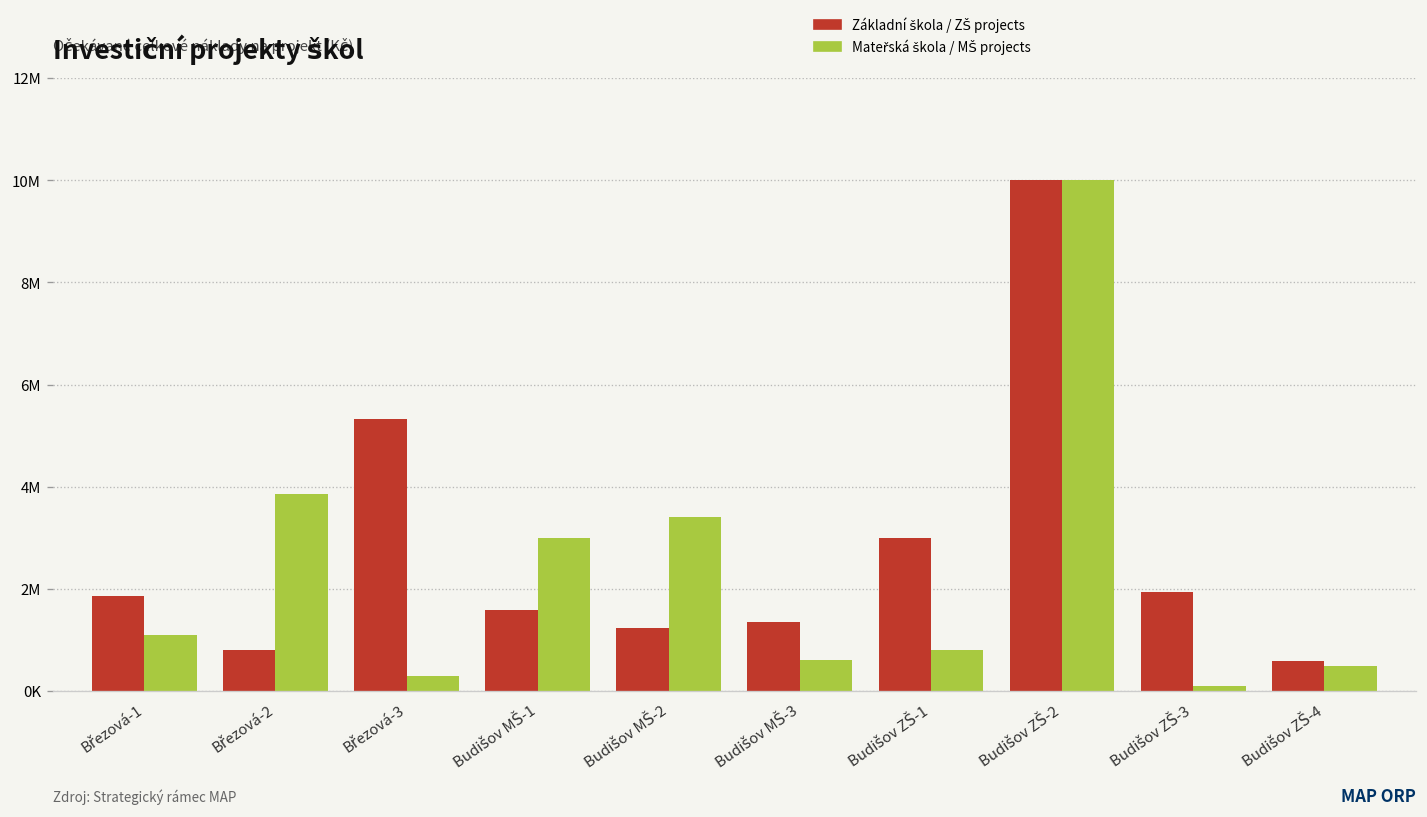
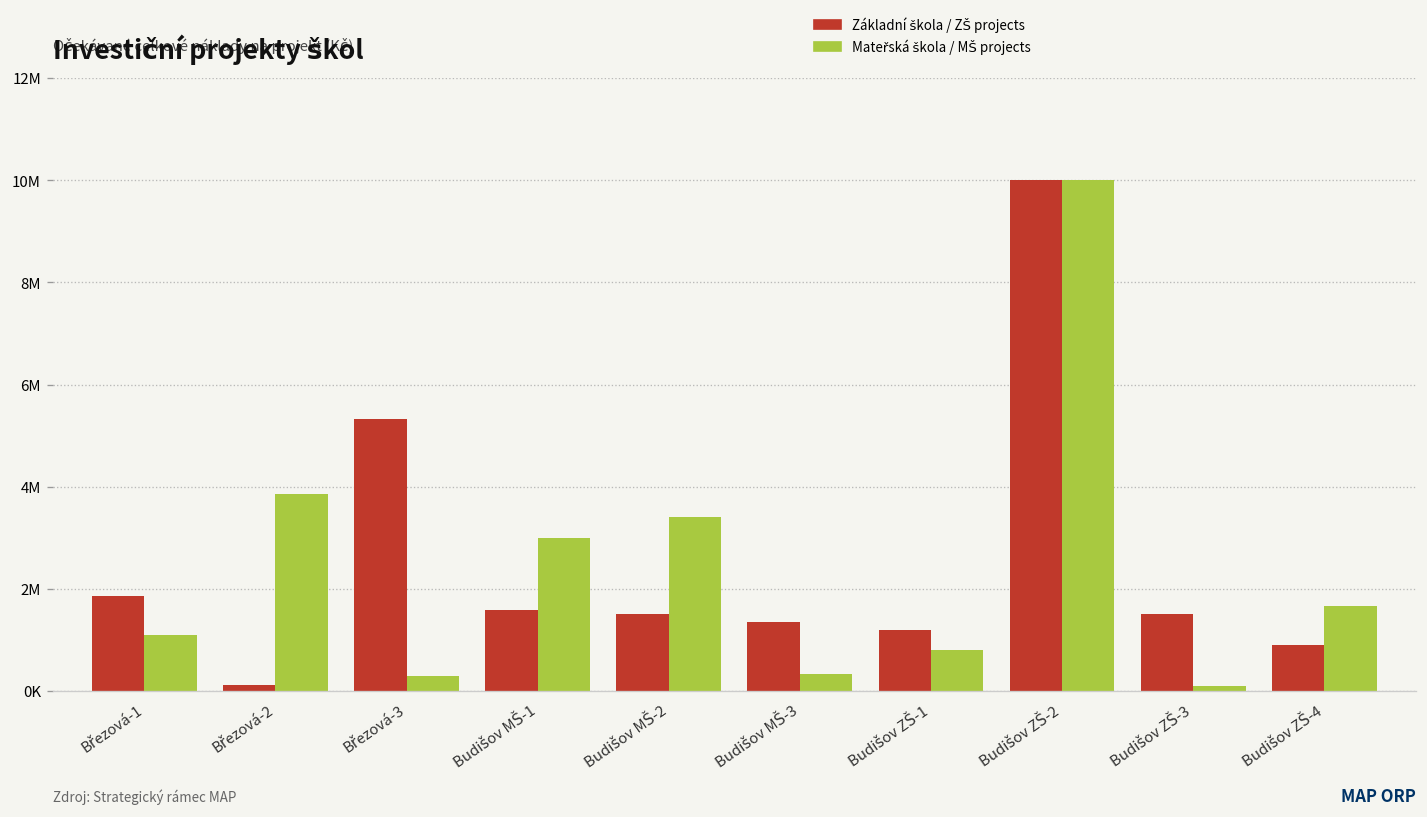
  {
    "Základní škola / ZŠ projects": {
      "Březová-1": 1900000,
-     "Březová-2": 800000,
+     "Březová-2": 100000,
      "Březová-3": 5300000,
      "Budišov MŠ-1": 1600000,
-     "Budišov MŠ-2": 1200000,
+     "Budišov MŠ-2": 1500000,
      "Budišov MŠ-3": 1400000,
-     "Budišov ZŠ-1": 3000000,
+     "Budišov ZŠ-1": 1200000,
      "Budišov ZŠ-2": 10000000,
-     "Budišov ZŠ-3": 1900000,
-     "Budišov ZŠ-4": 600000
+     "Budišov ZŠ-3": 1500000,
+     "Budišov ZŠ-4": 900000
    },
    "Mateřská škola / MŠ projects": {
      "Březová-1": 1100000,
      "Březová-2": 3900000,
      "Březová-3": 300000,
      "Budišov MŠ-1": 3000000,
      "Budišov MŠ-2": 3400000,
-     "Budišov MŠ-3": 600000,
+     "Budišov MŠ-3": 300000,
      "Budišov ZŠ-1": 800000,
      "Budišov ZŠ-2": 10000000,
      "Budišov ZŠ-3": 100000,
-     "Budišov ZŠ-4": 500000
+     "Budišov ZŠ-4": 1700000
    }
  }
